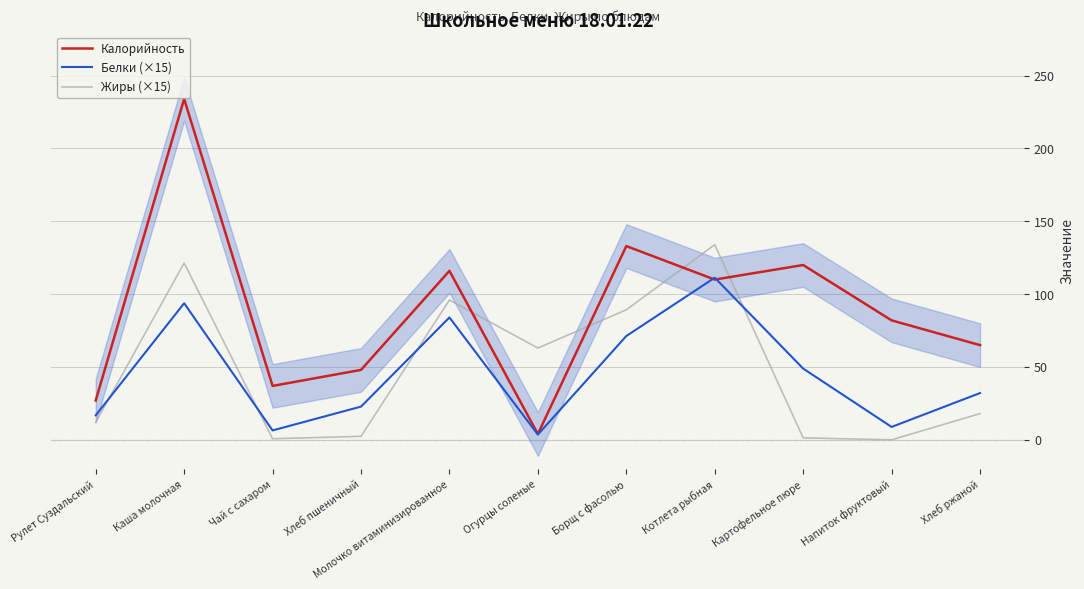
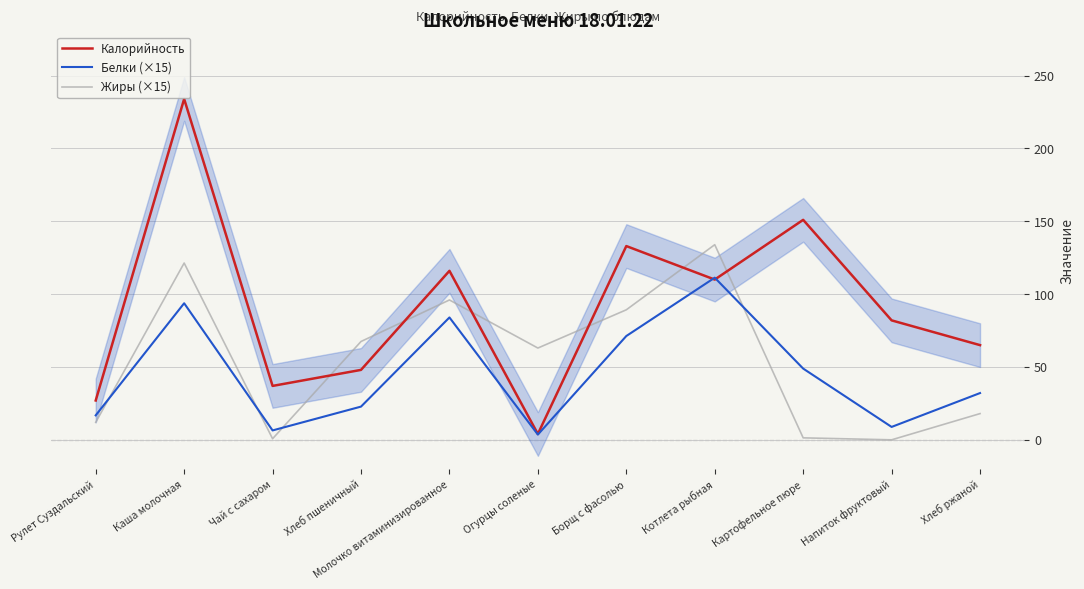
  {
    "Калорийность": {
      "Рулет Суздальский": 27,
      "Каша молочная": 234,
      "Чай с сахаром": 37,
      "Хлеб пшеничный": 48,
      "Молочко витаминизированное": 116,
      "Борщ с фасолью": 133,
-     "Картофельное пюре": 120,
+     "Картофельное пюре": 151,
      "Напиток фруктовый": 82,
      "Хлеб ржаной": 65
    },
    "Жиры (×15)": {
      "Рулет Суздальский": 12,
      "Каша молочная": 121,
      "Чай с сахаром": 1,
-     "Хлеб пшеничный": 2,
+     "Хлеб пшеничный": 68,
      "Молочко витаминизированное": 96,
      "Огурцы соленые": 63,
      "Борщ с фасолью": 89,
      "Котлета рыбная": 134,
      "Картофельное пюре": 1,
      "Напиток фруктовый": 0,
      "Хлеб ржаной": 18
    }
  }
